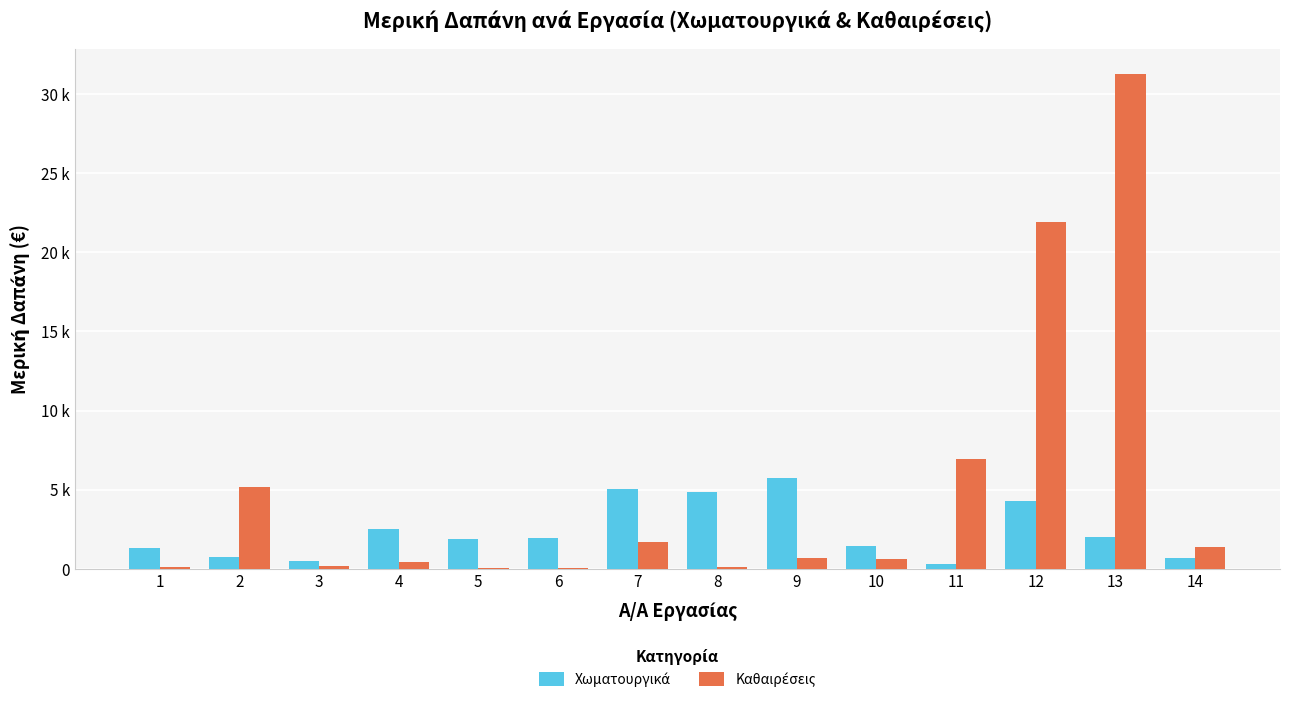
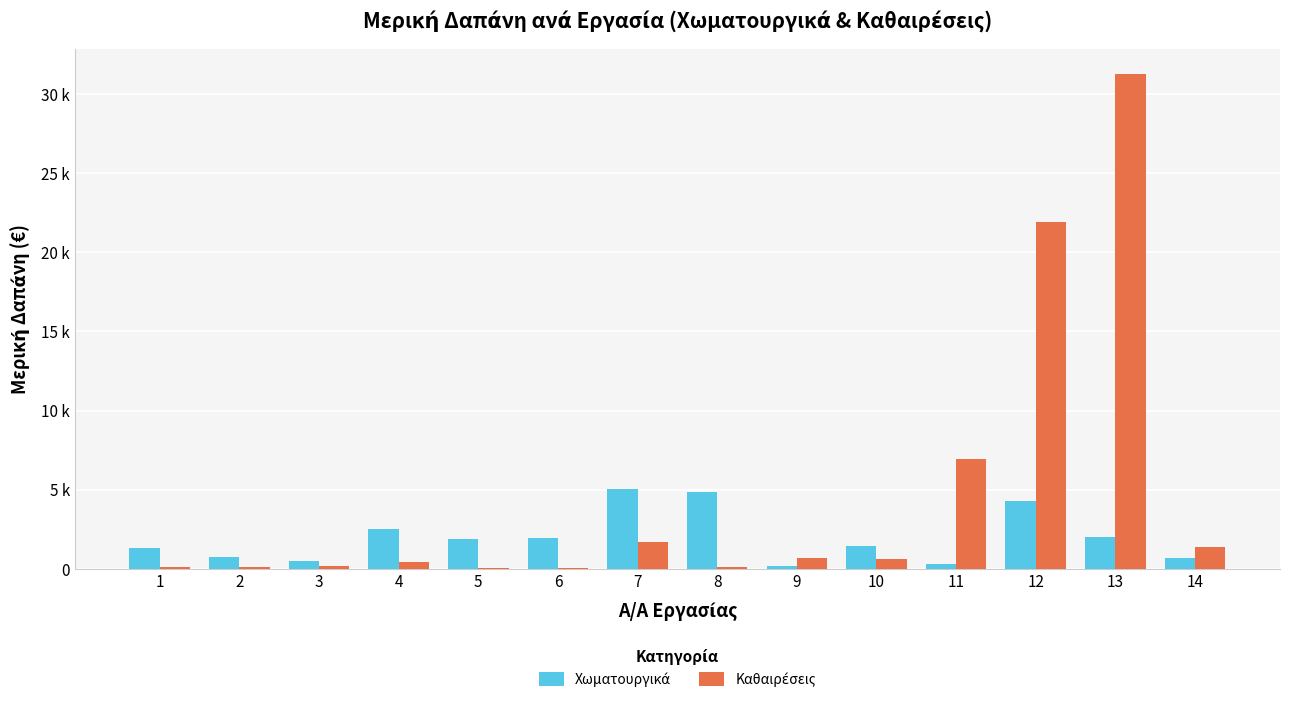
  {
    "Χωματουργικά": {
      "1": 1300,
      "2": 700,
      "3": 500,
      "4": 2500,
      "5": 1900,
      "6": 1900,
      "7": 5000,
      "8": 4800,
-     "9": 5800,
+     "9": 200,
      "10": 1400,
      "11": 300,
      "12": 4300,
      "13": 2000,
      "14": 700
    },
    "Καθαιρέσεις": {
-     "2": 5200,
+     "2": 100,
      "3": 200,
      "4": 400,
      "7": 1700,
      "9": 700,
      "10": 600,
      "11": 6900,
      "12": 21900,
      "13": 31300,
      "14": 1400
    }
  }
